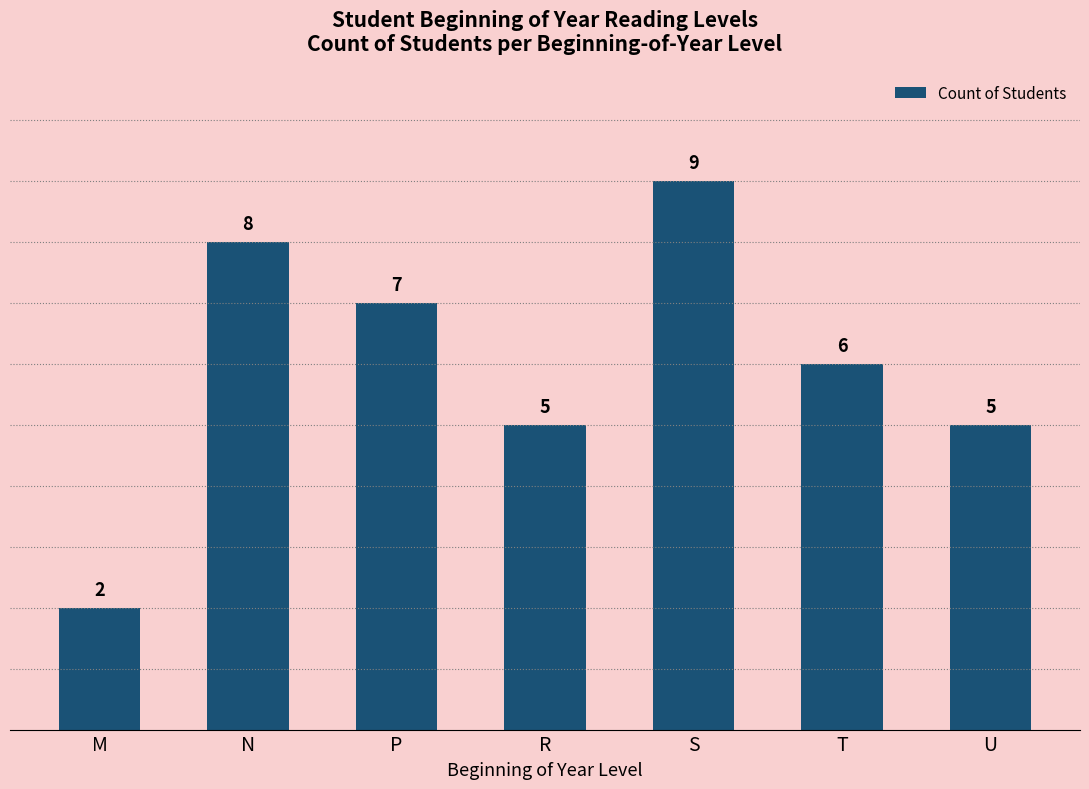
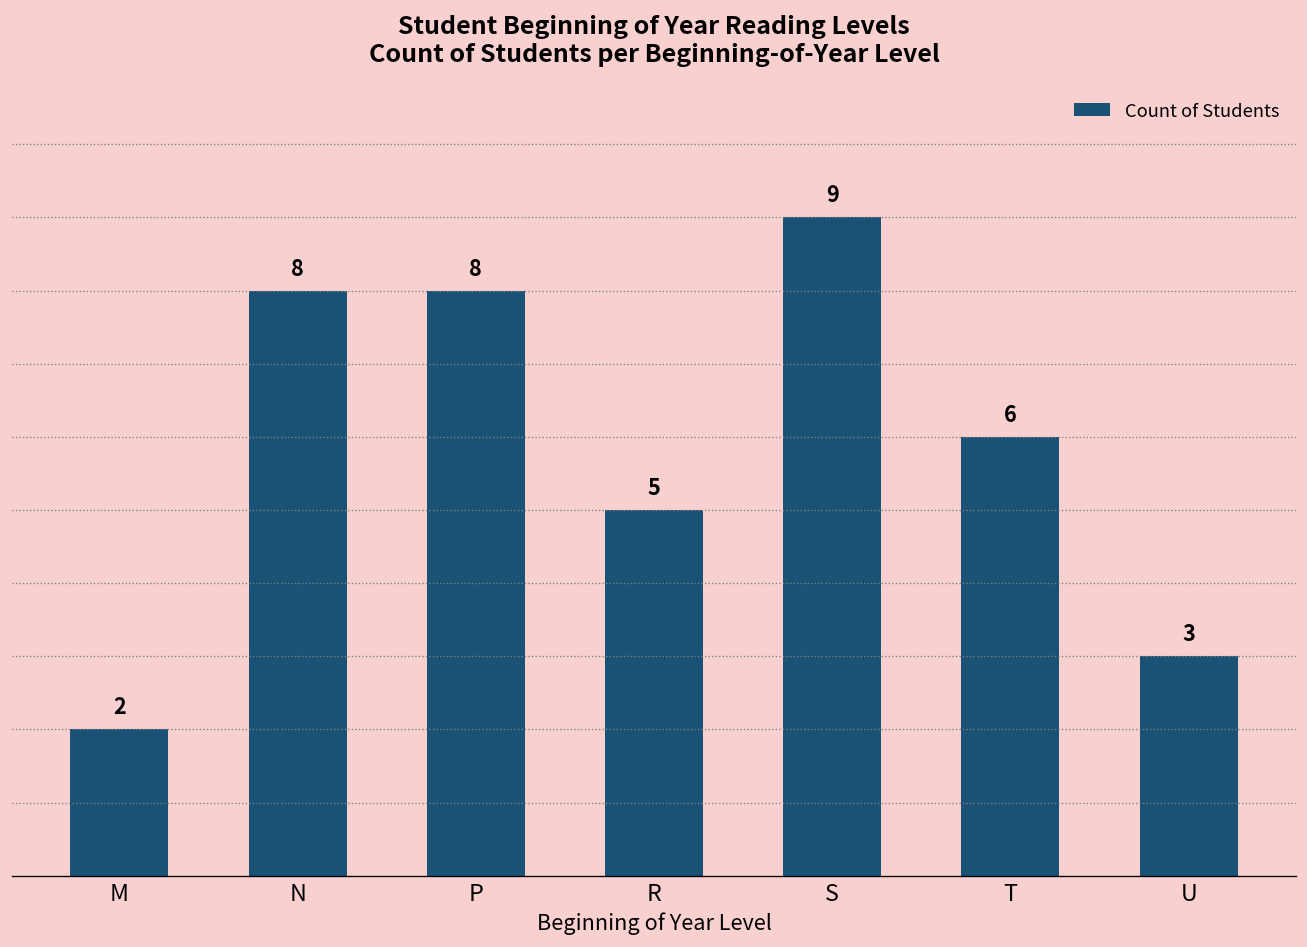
  {
    "M": 2,
    "N": 8,
-   "P": 7,
+   "P": 8,
    "R": 5,
    "S": 9,
    "T": 6,
-   "U": 5
+   "U": 3
  }
